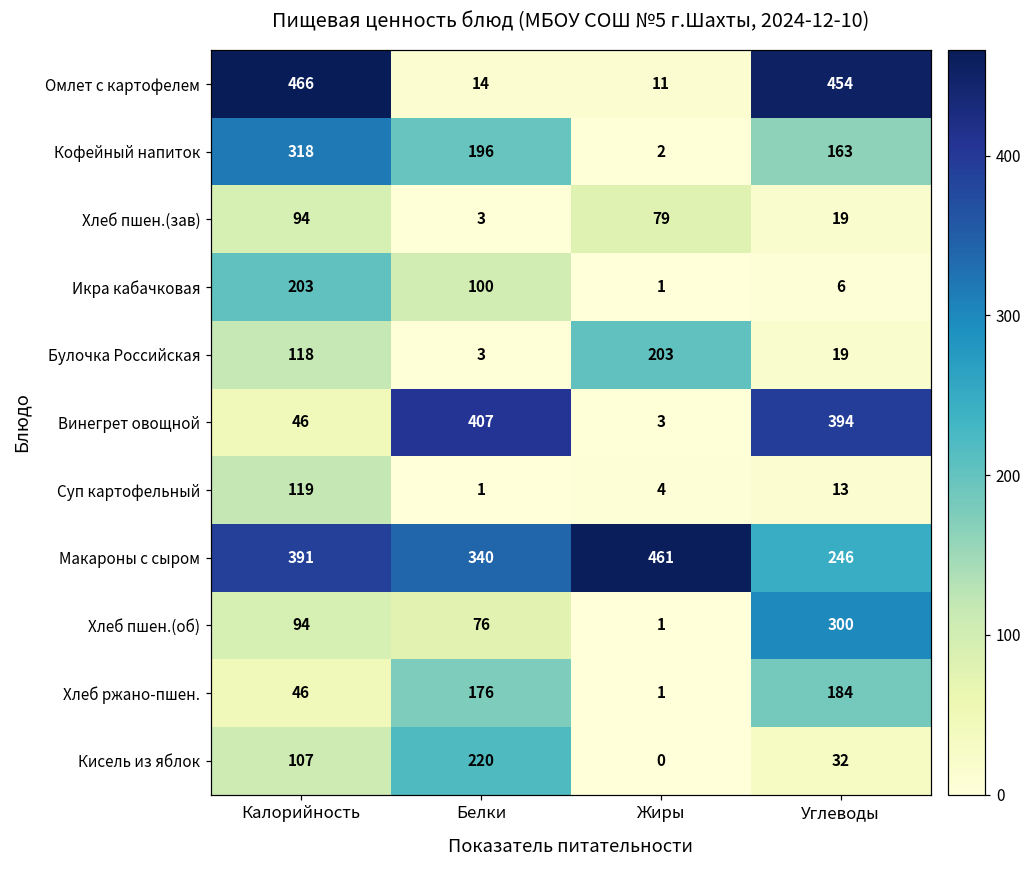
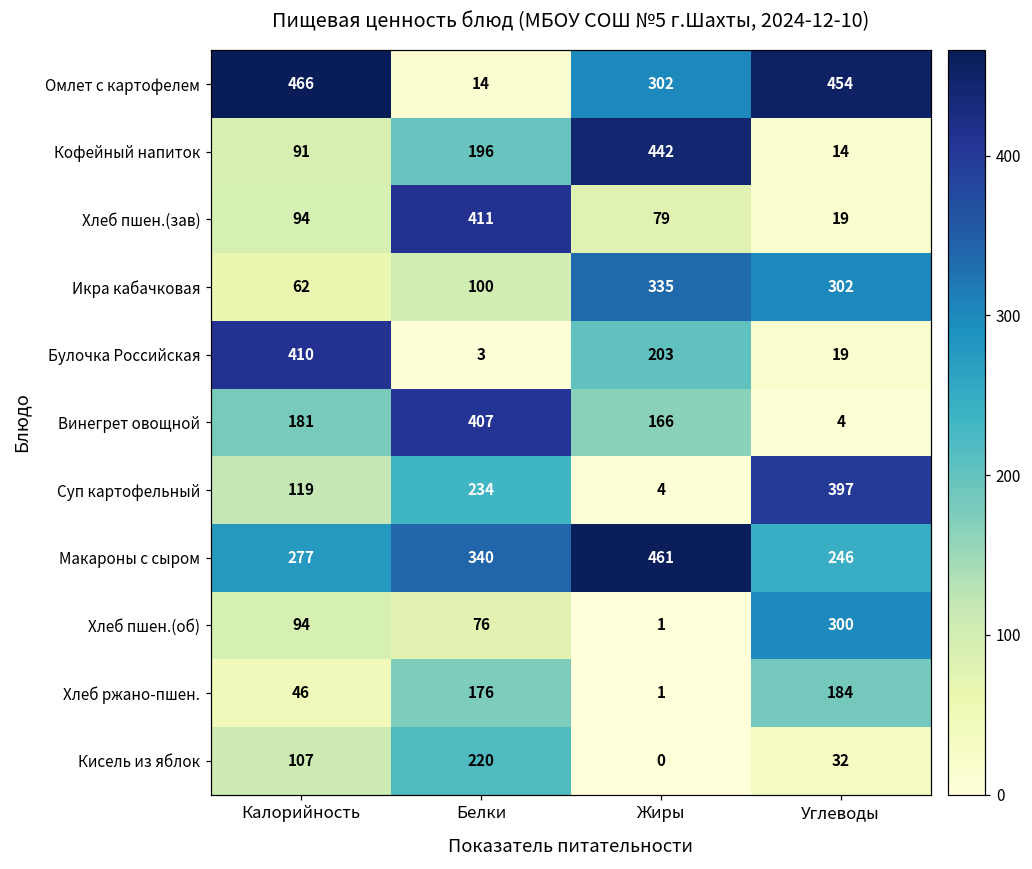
  {
    "Омлет с картофелем": {
      "Калорийность": 466,
      "Белки": 14,
-     "Жиры": 11,
+     "Жиры": 302,
      "Углеводы": 454
    },
    "Кофейный напиток": {
-     "Калорийность": 318,
+     "Калорийность": 91,
      "Белки": 196,
-     "Жиры": 2,
-     "Углеводы": 163
+     "Жиры": 442,
+     "Углеводы": 14
    },
    "Хлеб пшен.(зав)": {
      "Калорийность": 94,
-     "Белки": 3,
+     "Белки": 411,
      "Жиры": 79,
      "Углеводы": 19
    },
    "Икра кабачковая": {
-     "Калорийность": 203,
+     "Калорийность": 62,
      "Белки": 100,
-     "Жиры": 1,
-     "Углеводы": 6
+     "Жиры": 335,
+     "Углеводы": 302
    },
    "Булочка Российская": {
-     "Калорийность": 118,
+     "Калорийность": 410,
      "Белки": 3,
      "Жиры": 203,
      "Углеводы": 19
    },
    "Винегрет овощной": {
-     "Калорийность": 46,
+     "Калорийность": 181,
      "Белки": 407,
-     "Жиры": 3,
-     "Углеводы": 394
+     "Жиры": 166,
+     "Углеводы": 4
    },
    "Суп картофельный": {
      "Калорийность": 119,
-     "Белки": 1,
+     "Белки": 234,
      "Жиры": 4,
-     "Углеводы": 13
+     "Углеводы": 397
    },
    "Макароны с сыром": {
-     "Калорийность": 391,
+     "Калорийность": 277,
      "Белки": 340,
      "Жиры": 461,
      "Углеводы": 246
    },
    "Хлеб пшен.(об)": {
      "Калорийность": 94,
      "Белки": 76,
      "Жиры": 1,
      "Углеводы": 300
    },
    "Хлеб ржано-пшен.": {
      "Калорийность": 46,
      "Белки": 176,
      "Жиры": 1,
      "Углеводы": 184
    },
    "Кисель из яблок": {
      "Калорийность": 107,
      "Белки": 220,
      "Жиры": 0,
      "Углеводы": 32
    }
  }
